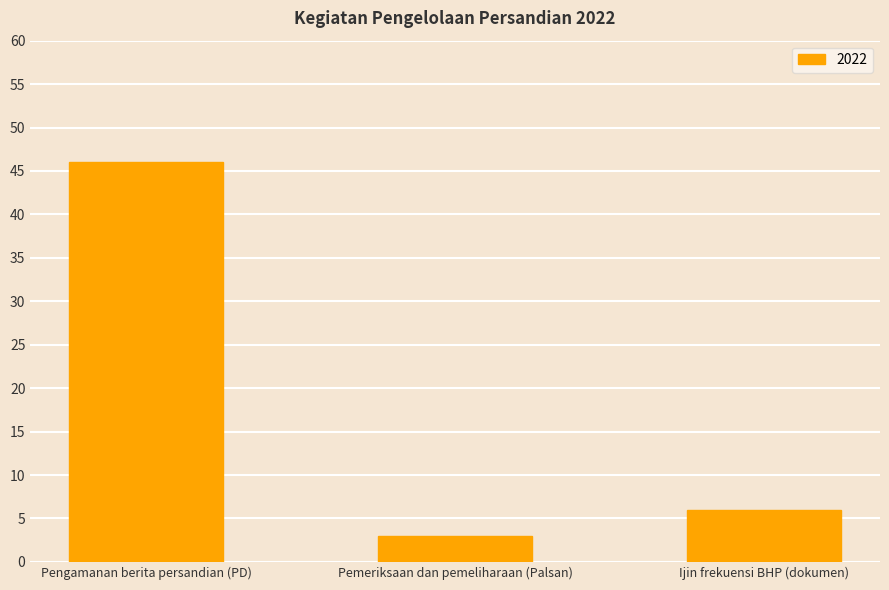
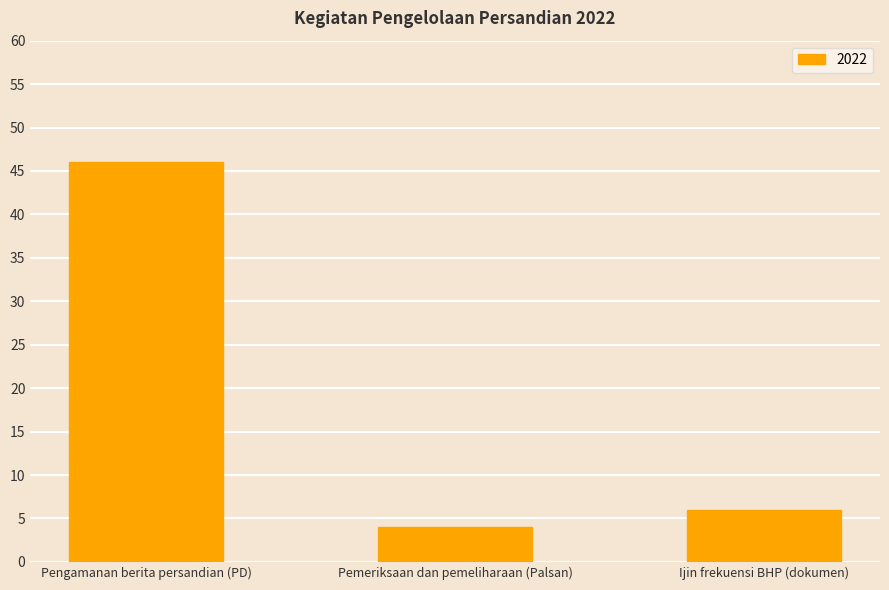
  {
    "Pengamanan berita persandian (PD)": 46,
-   "Pemeriksaan dan pemeliharaan (Palsan)": 3,
+   "Pemeriksaan dan pemeliharaan (Palsan)": 4,
    "Ijin frekuensi BHP (dokumen)": 6
  }
